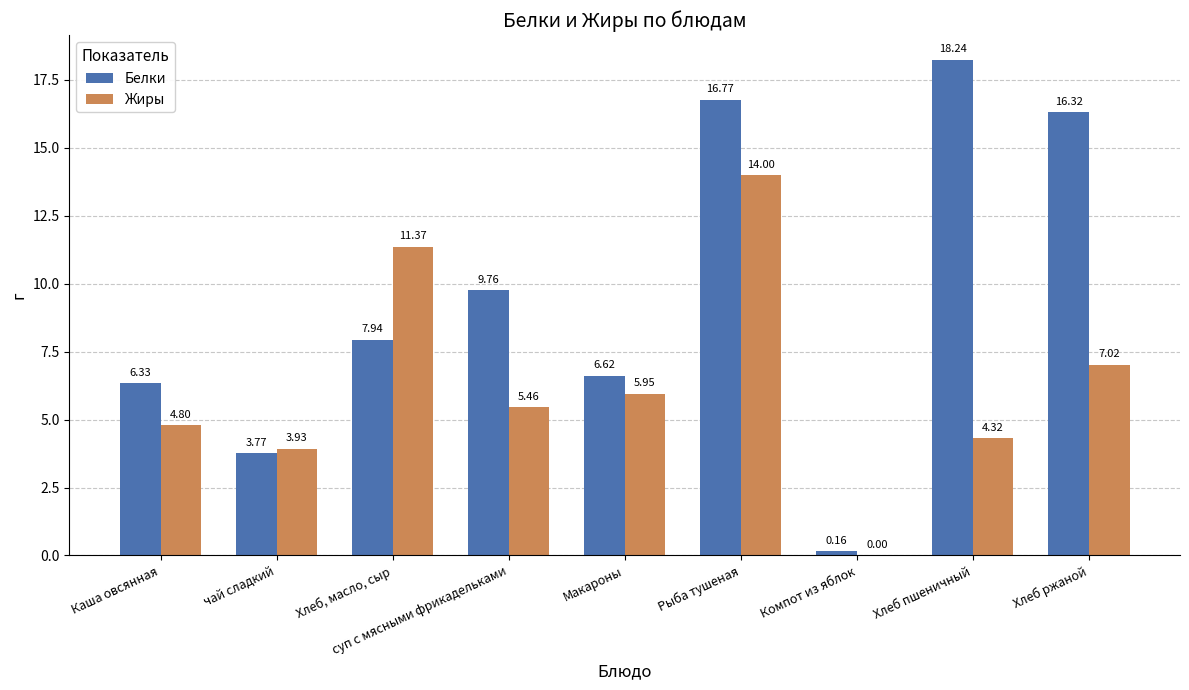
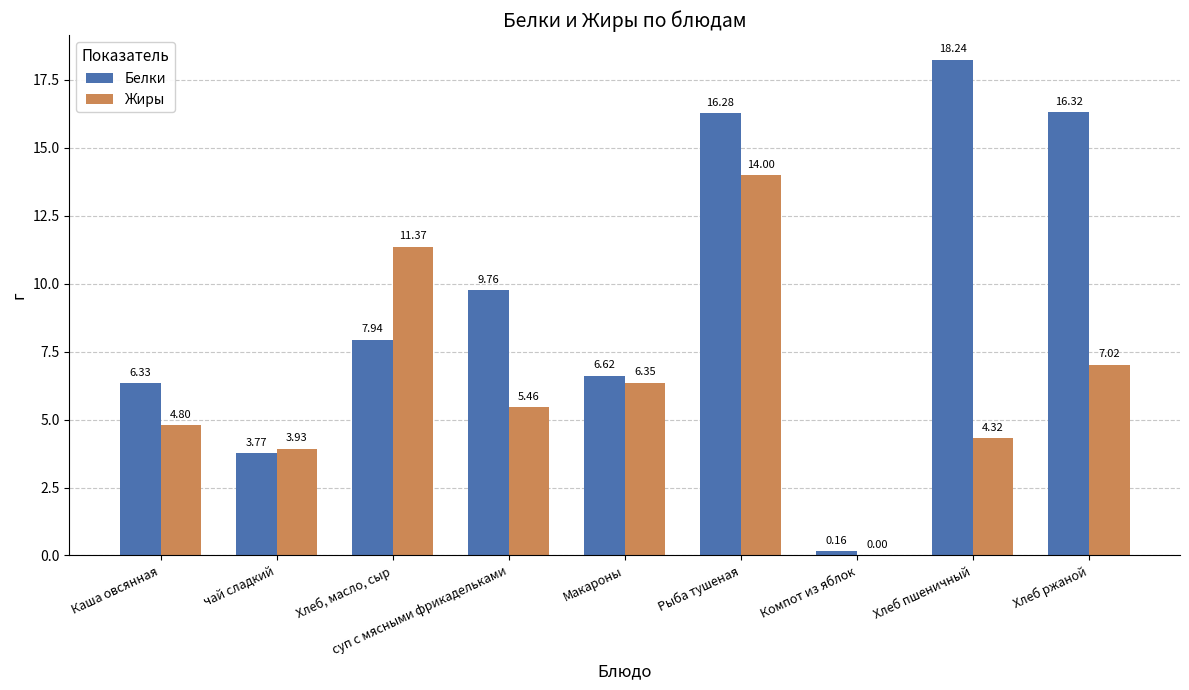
  {
    "Белки": {
      "Каша овсянная": 6.33,
      "чай сладкий": 3.77,
      "Хлеб, масло, сыр": 7.94,
      "суп с мясными фрикадельками": 9.76,
      "Макароны": 6.62,
-     "Рыба тушеная": 16.77,
+     "Рыба тушеная": 16.28,
      "Компот из яблок": 0.16,
      "Хлеб пшеничный": 18.24,
      "Хлеб ржаной": 16.32
    },
    "Жиры": {
      "Каша овсянная": 4.80,
      "чай сладкий": 3.93,
      "Хлеб, масло, сыр": 11.37,
      "суп с мясными фрикадельками": 5.46,
-     "Макароны": 5.95,
+     "Макароны": 6.35,
      "Рыба тушеная": 14.00,
      "Компот из яблок": 0.00,
      "Хлеб пшеничный": 4.32,
      "Хлеб ржаной": 7.02
    }
  }
